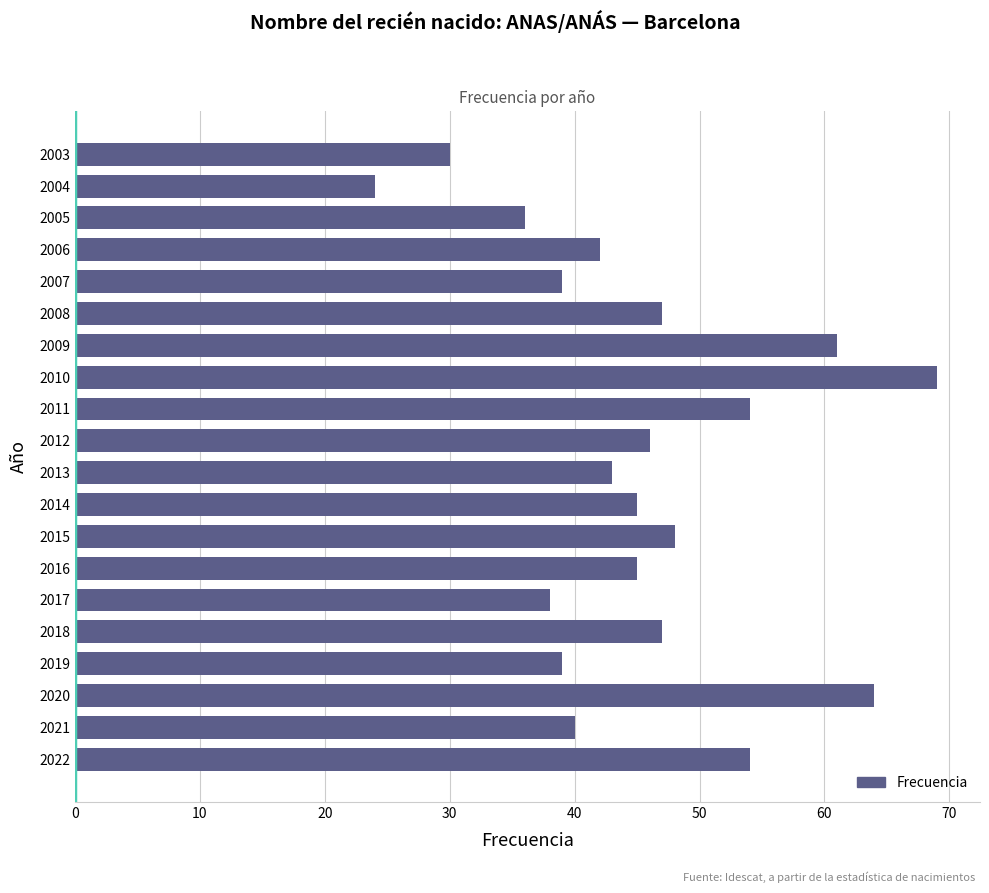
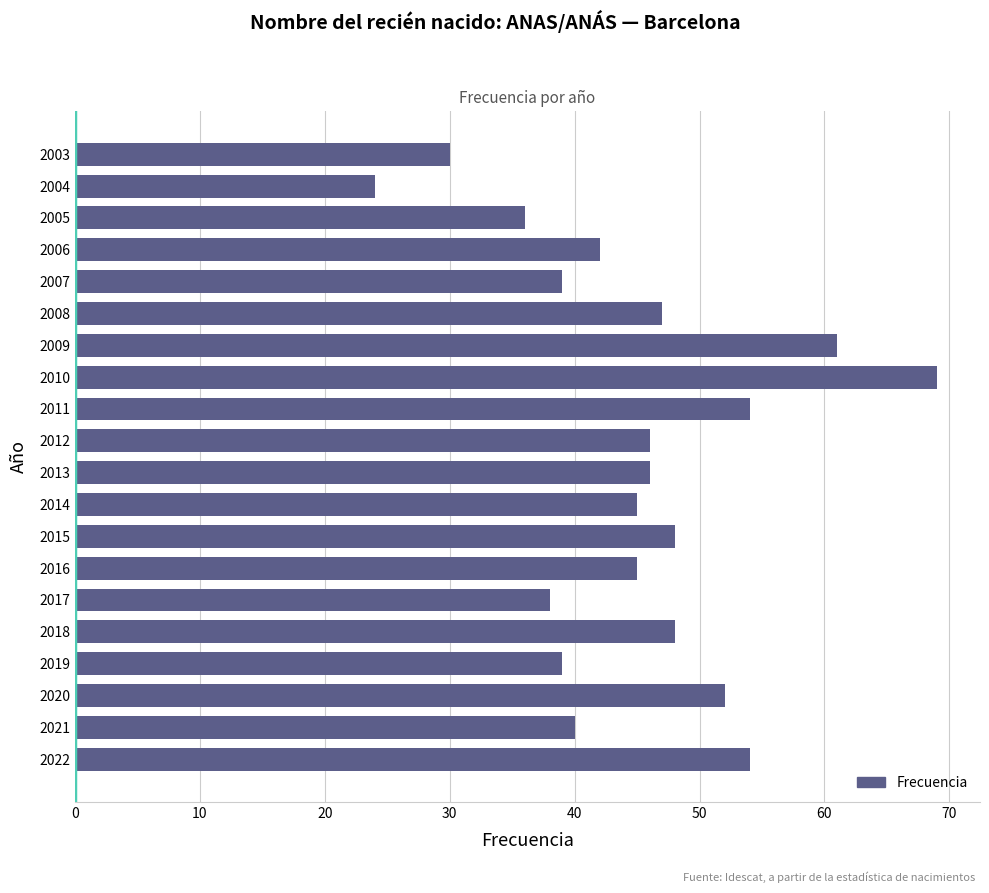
  {
    "2003": 30,
    "2004": 24,
    "2005": 36,
    "2006": 42,
    "2007": 39,
    "2008": 47,
    "2009": 61,
    "2010": 69,
    "2011": 54,
    "2012": 46,
-   "2013": 43,
+   "2013": 46,
    "2014": 45,
    "2015": 48,
    "2016": 45,
    "2017": 38,
-   "2018": 47,
+   "2018": 48,
    "2019": 39,
-   "2020": 64,
+   "2020": 52,
    "2021": 40,
    "2022": 54
  }
